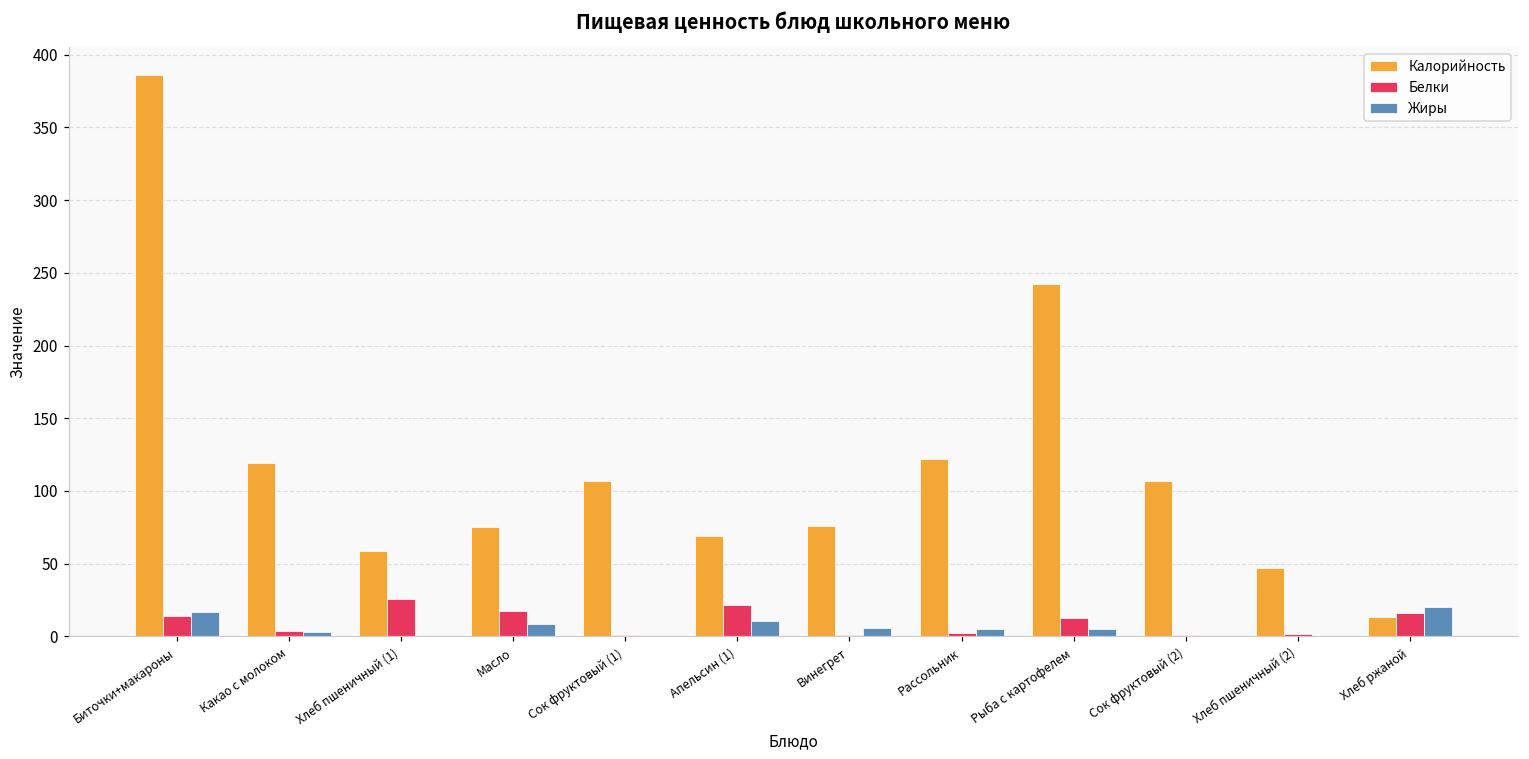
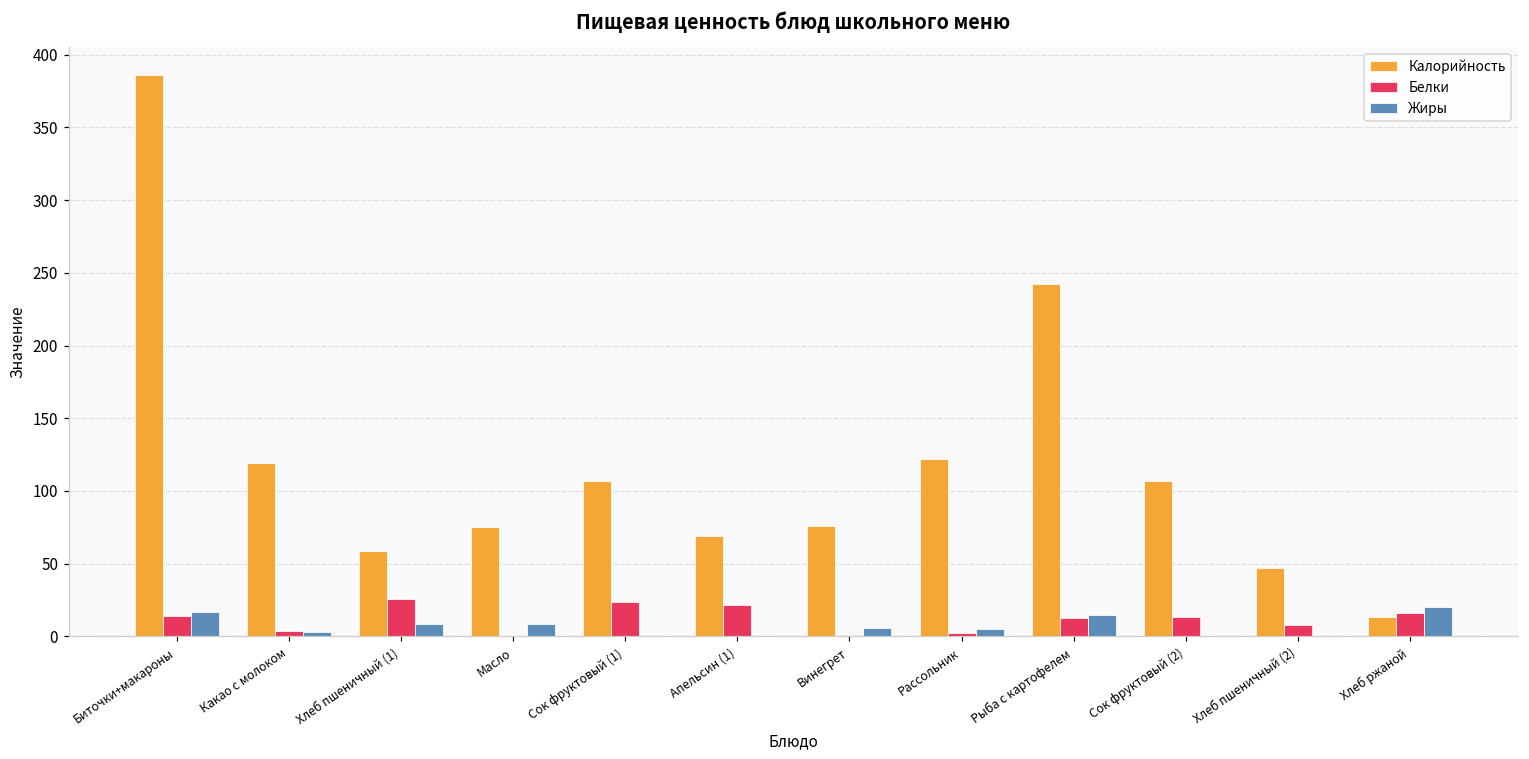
  {
    "Калорийность": {
      "Биточки+макароны": 386,
      "Какао с молоком": 119,
      "Хлеб пшеничный (1)": 59,
      "Масло": 75,
      "Сок фруктовый (1)": 107,
      "Апельсин (1)": 69,
      "Винегрет": 76,
      "Рассольник": 122,
      "Рыба с картофелем": 242,
      "Сок фруктовый (2)": 107,
      "Хлеб пшеничный (2)": 47,
      "Хлеб ржаной": 13
    },
    "Белки": {
      "Биточки+макароны": 14,
      "Какао с молоком": 4,
      "Хлеб пшеничный (1)": 26,
-     "Масло": 18,
-     "Сок фруктовый (1)": 1,
+     "Масло": 0,
+     "Сок фруктовый (1)": 24,
      "Апельсин (1)": 22,
      "Рассольник": 2,
      "Рыба с картофелем": 13,
-     "Сок фруктовый (2)": 1,
-     "Хлеб пшеничный (2)": 2,
+     "Сок фруктовый (2)": 13,
+     "Хлеб пшеничный (2)": 8,
      "Хлеб ржаной": 16
    },
    "Жиры": {
      "Биточки+макароны": 17,
      "Какао с молоком": 3,
-     "Хлеб пшеничный (1)": 0,
+     "Хлеб пшеничный (1)": 8,
      "Масло": 8,
      "Сок фруктовый (1)": 0,
-     "Апельсин (1)": 11,
+     "Апельсин (1)": 0,
      "Винегрет": 6,
      "Рассольник": 5,
-     "Рыба с картофелем": 5,
+     "Рыба с картофелем": 14,
      "Сок фруктовый (2)": 0,
      "Хлеб ржаной": 20
    }
  }
